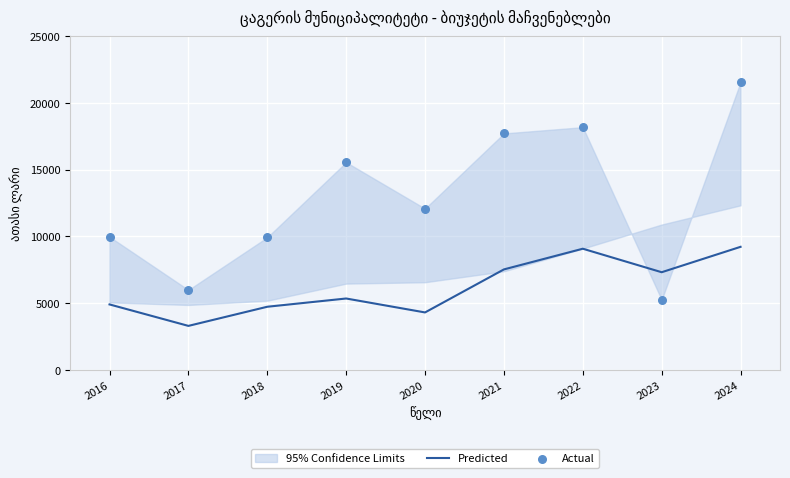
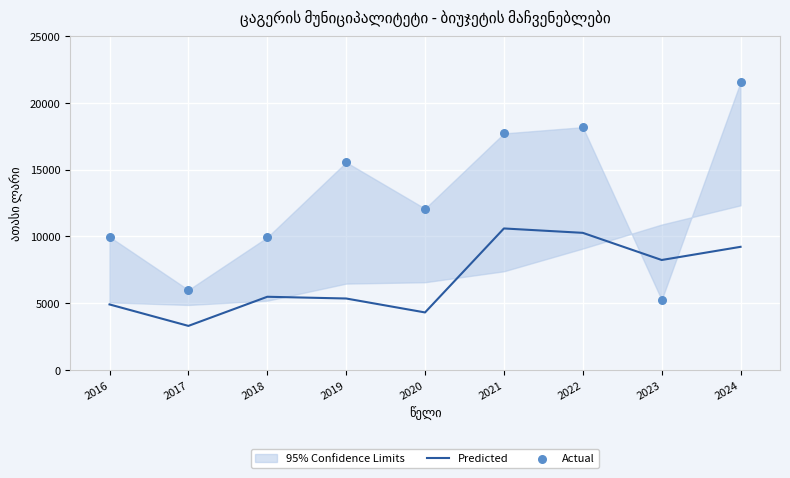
  {
    "Predicted": {
      "2016": 4900,
      "2017": 3300,
-     "2018": 4700,
+     "2018": 5500,
      "2019": 5400,
      "2020": 4300,
-     "2021": 7500,
-     "2022": 9100,
-     "2023": 7300,
+     "2021": 10600,
+     "2022": 10300,
+     "2023": 8200,
      "2024": 9200
    }
  }
